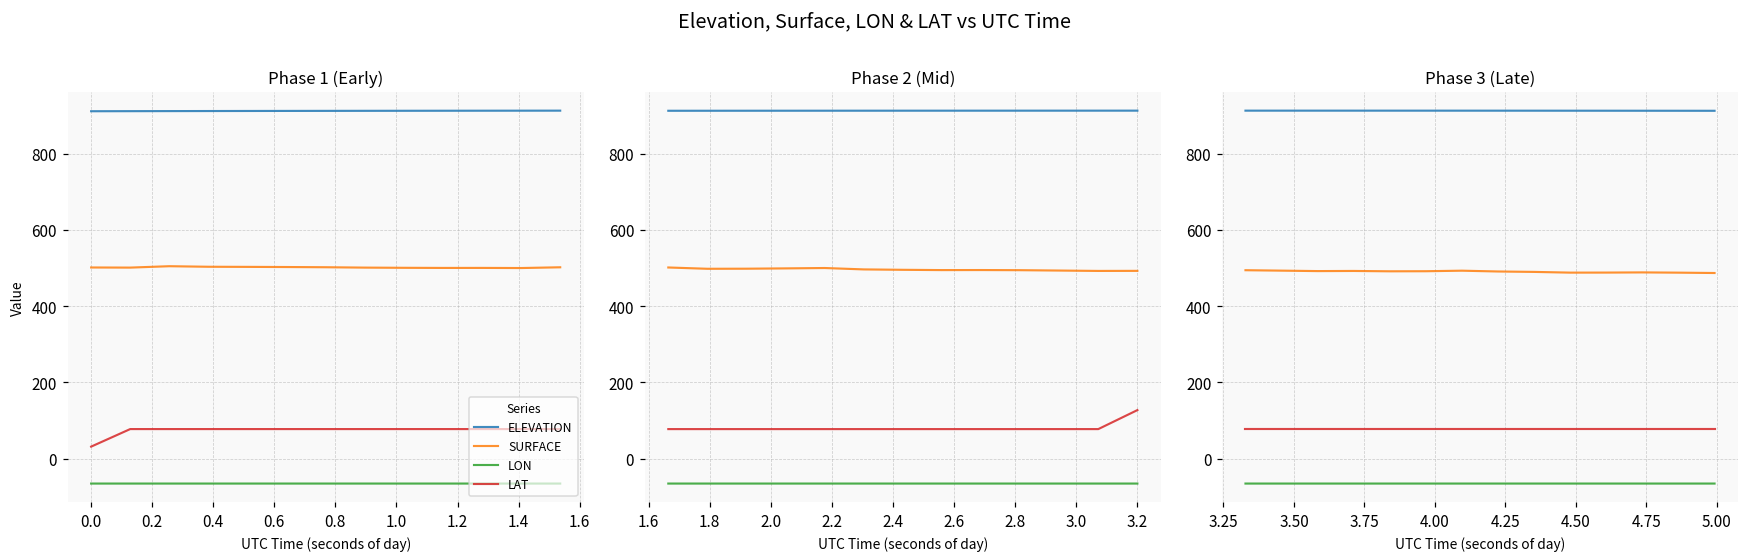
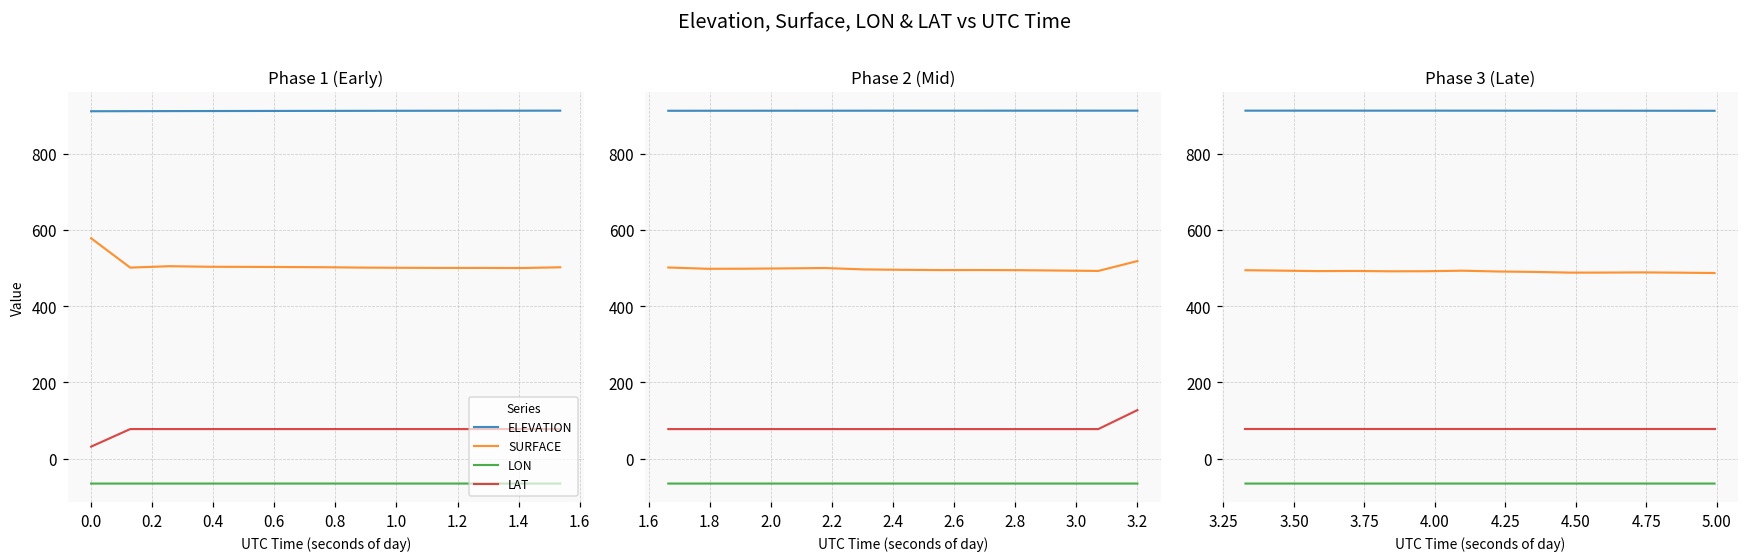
  {
    "Phase 1 (Early)": {
      "ELEVATION": {
        "0.0": 910
      },
      "SURFACE": {
-       "0.0": 500
+       "0.0": 580
      },
      "LON": {
        "0.0": -70
      },
      "LAT": {
        "0.0": 30
      }
    },
    "Phase 2 (Mid)": {
      "ELEVATION": {
        "3.2": 910
      },
      "SURFACE": {
-       "3.2": 490
+       "3.2": 520
      },
      "LON": {
        "3.2": -70
      },
      "LAT": {
        "3.2": 130
      }
    }
  }
